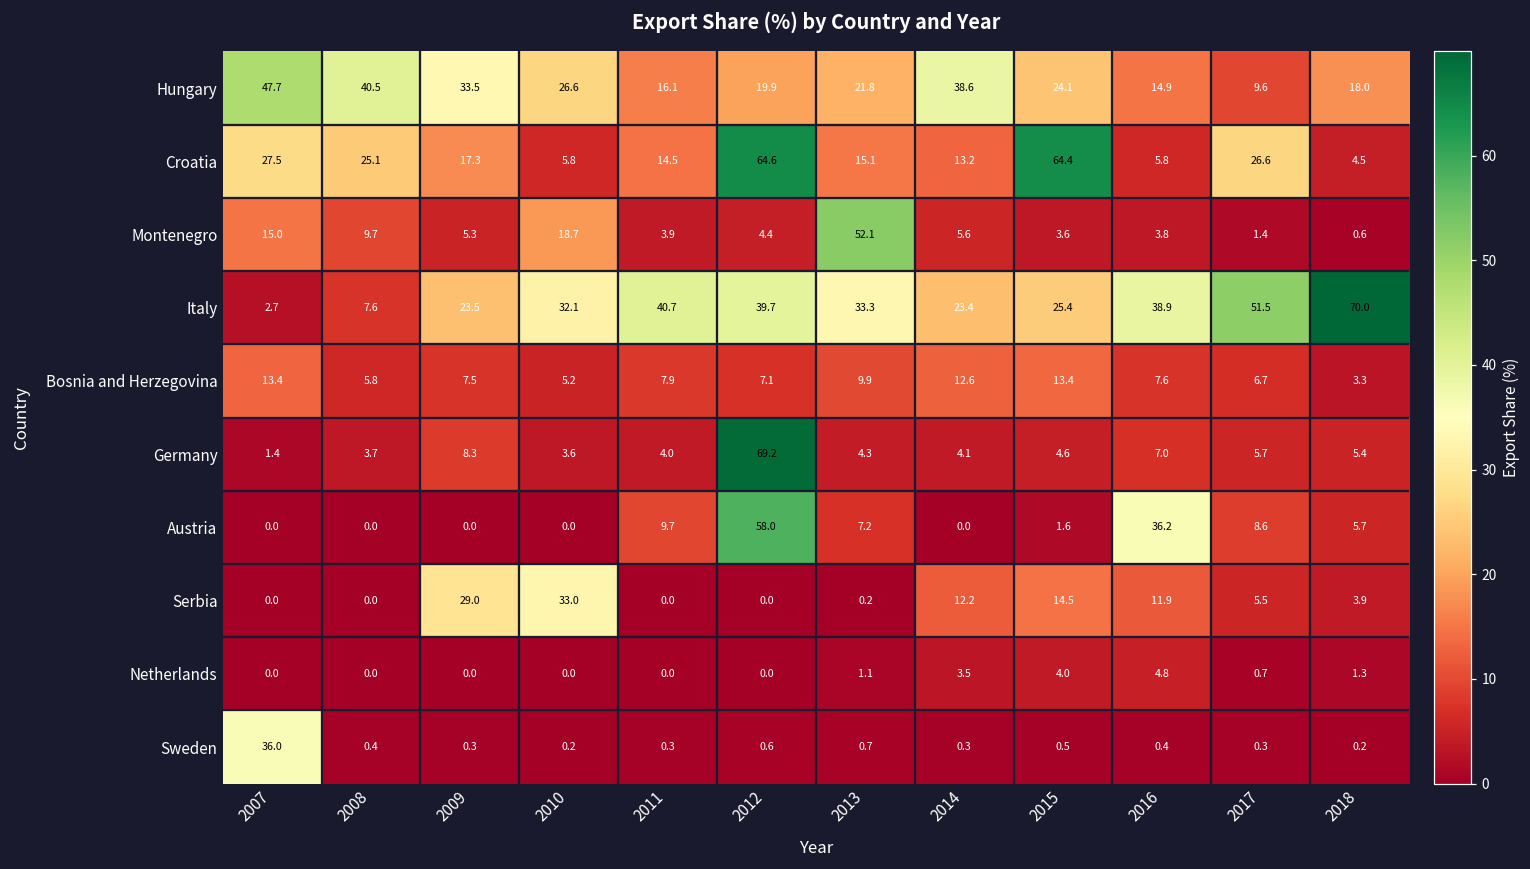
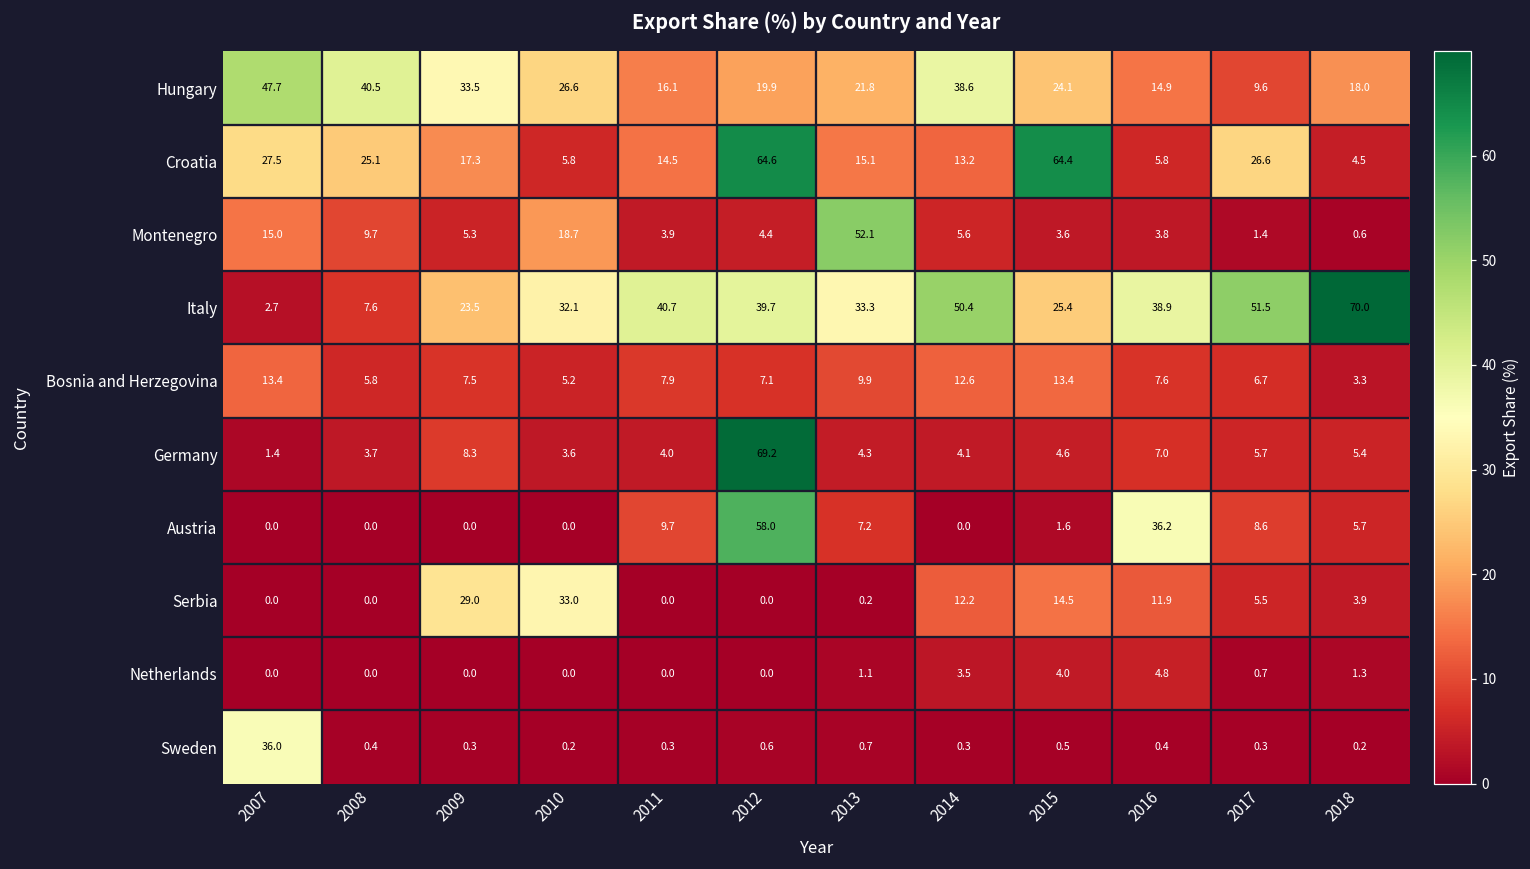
  {
    "Hungary": {
      "2007": 47.7,
      "2008": 40.5,
      "2009": 33.5,
      "2010": 26.6,
      "2011": 16.1,
      "2012": 19.9,
      "2013": 21.8,
      "2014": 38.6,
      "2015": 24.1,
      "2016": 14.9,
      "2017": 9.6,
      "2018": 18.0
    },
    "Croatia": {
      "2007": 27.5,
      "2008": 25.1,
      "2009": 17.3,
      "2010": 5.8,
      "2011": 14.5,
      "2012": 64.6,
      "2013": 15.1,
      "2014": 13.2,
      "2015": 64.4,
      "2016": 5.8,
      "2017": 26.6,
      "2018": 4.5
    },
    "Montenegro": {
      "2007": 15.0,
      "2008": 9.7,
      "2009": 5.3,
      "2010": 18.7,
      "2011": 3.9,
      "2012": 4.4,
      "2013": 52.1,
      "2014": 5.6,
      "2015": 3.6,
      "2016": 3.8,
      "2017": 1.4,
      "2018": 0.6
    },
    "Italy": {
      "2007": 2.7,
      "2008": 7.6,
      "2009": 23.5,
      "2010": 32.1,
      "2011": 40.7,
      "2012": 39.7,
      "2013": 33.3,
-     "2014": 23.4,
+     "2014": 50.4,
      "2015": 25.4,
      "2016": 38.9,
      "2017": 51.5,
      "2018": 70.0
    },
    "Bosnia and Herzegovina": {
      "2007": 13.4,
      "2008": 5.8,
      "2009": 7.5,
      "2010": 5.2,
      "2011": 7.9,
      "2012": 7.1,
      "2013": 9.9,
      "2014": 12.6,
      "2015": 13.4,
      "2016": 7.6,
      "2017": 6.7,
      "2018": 3.3
    },
    "Germany": {
      "2007": 1.4,
      "2008": 3.7,
      "2009": 8.3,
      "2010": 3.6,
      "2011": 4.0,
      "2012": 69.2,
      "2013": 4.3,
      "2014": 4.1,
      "2015": 4.6,
      "2016": 7.0,
      "2017": 5.7,
      "2018": 5.4
    },
    "Austria": {
      "2007": 0.0,
      "2008": 0.0,
      "2009": 0.0,
      "2010": 0.0,
      "2011": 9.7,
      "2012": 58.0,
      "2013": 7.2,
      "2014": 0.0,
      "2015": 1.6,
      "2016": 36.2,
      "2017": 8.6,
      "2018": 5.7
    },
    "Serbia": {
      "2007": 0.0,
      "2008": 0.0,
      "2009": 29.0,
      "2010": 33.0,
      "2011": 0.0,
      "2012": 0.0,
      "2013": 0.2,
      "2014": 12.2,
      "2015": 14.5,
      "2016": 11.9,
      "2017": 5.5,
      "2018": 3.9
    },
    "Netherlands": {
      "2007": 0.0,
      "2008": 0.0,
      "2009": 0.0,
      "2010": 0.0,
      "2011": 0.0,
      "2012": 0.0,
      "2013": 1.1,
      "2014": 3.5,
      "2015": 4.0,
      "2016": 4.8,
      "2017": 0.7,
      "2018": 1.3
    },
    "Sweden": {
      "2007": 36.0,
      "2008": 0.4,
      "2009": 0.3,
      "2010": 0.2,
      "2011": 0.3,
      "2012": 0.6,
      "2013": 0.7,
      "2014": 0.3,
      "2015": 0.5,
      "2016": 0.4,
      "2017": 0.3,
      "2018": 0.2
    }
  }
